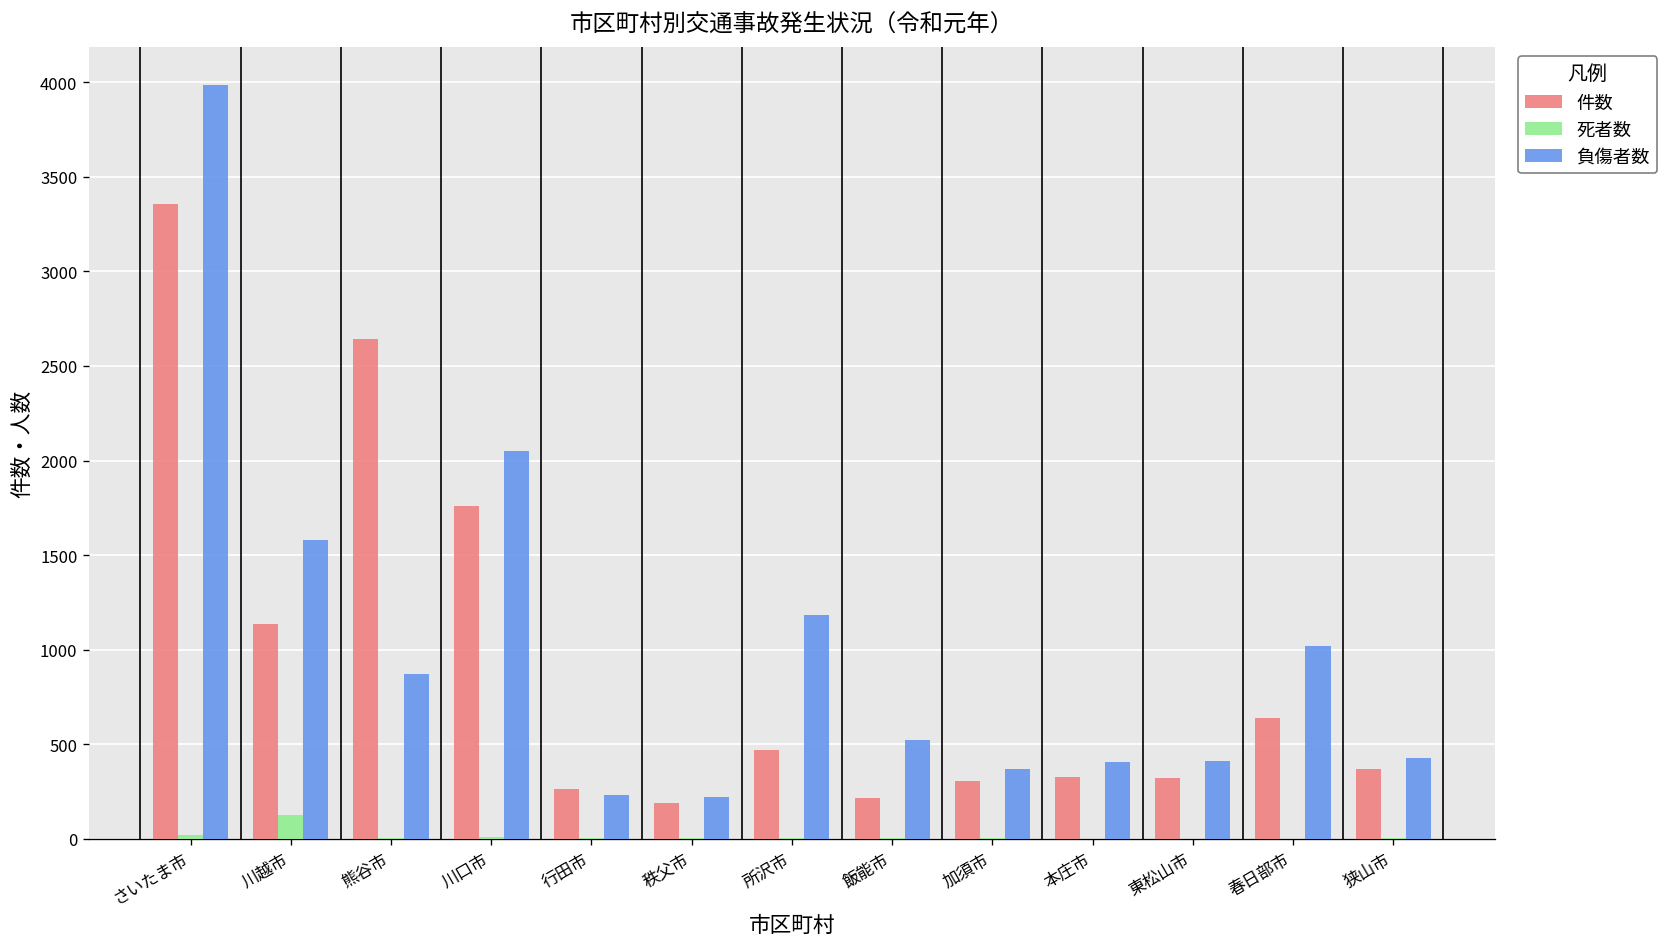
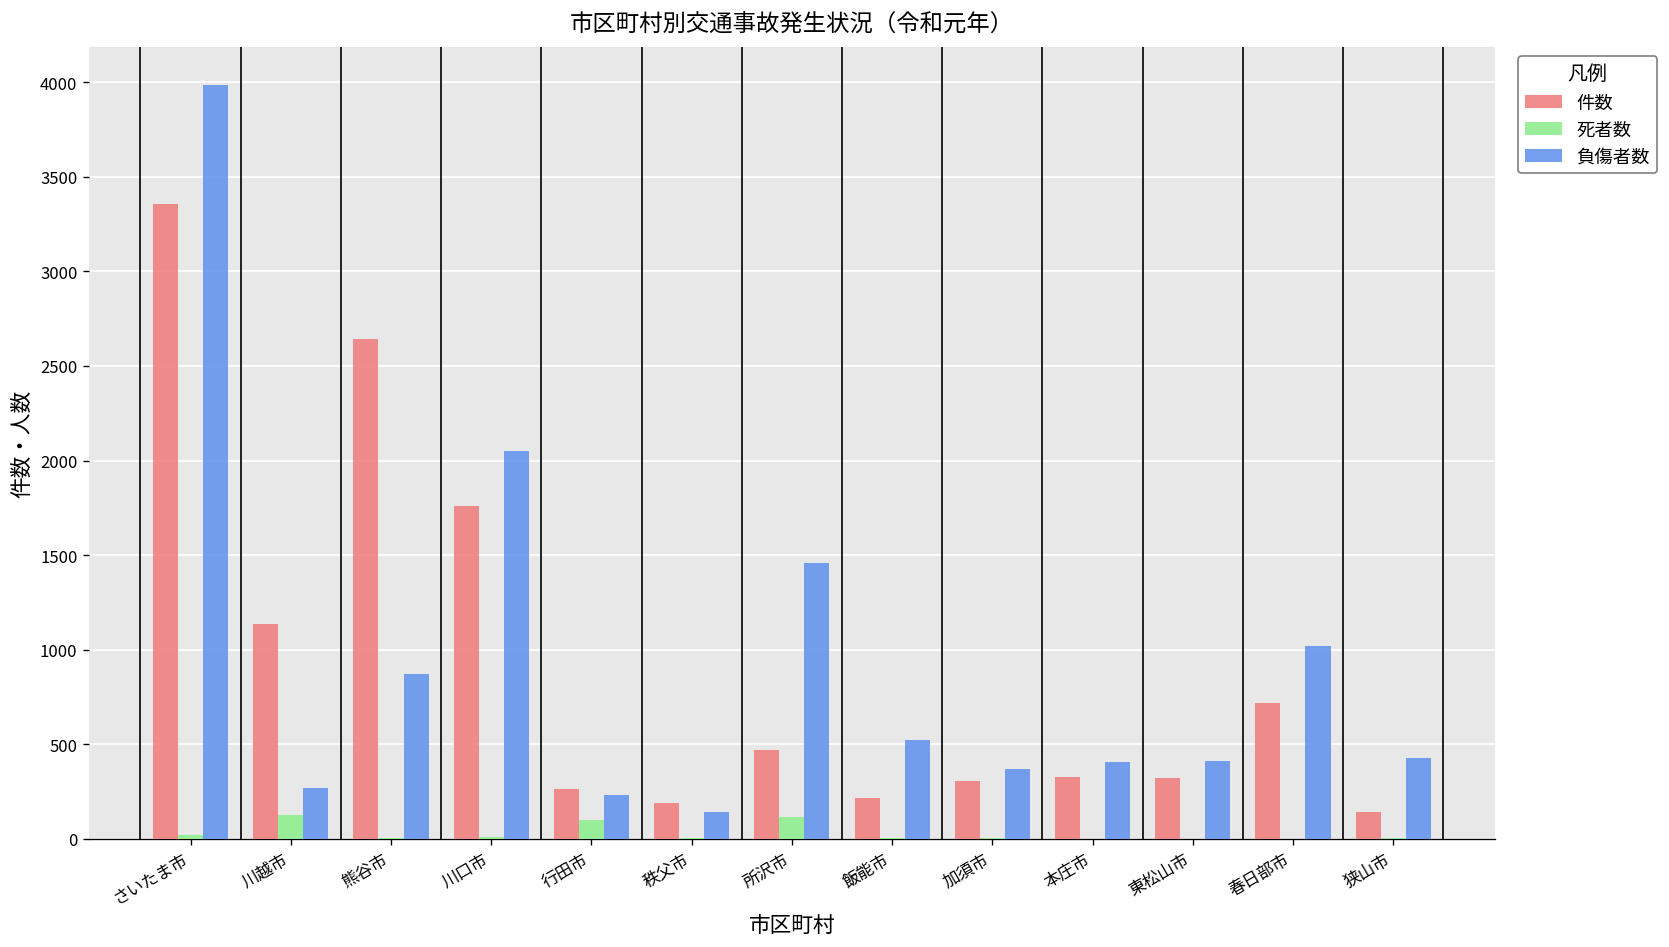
  {
    "件数": {
      "さいたま市": 3360,
      "川越市": 1140,
      "熊谷市": 2640,
      "川口市": 1760,
      "行田市": 270,
      "秩父市": 190,
      "所沢市": 470,
      "飯能市": 220,
      "加須市": 310,
      "本庄市": 330,
      "東松山市": 320,
-     "春日部市": 640,
-     "狭山市": 370
+     "春日部市": 720,
+     "狭山市": 140
    },
    "死者数": {
      "さいたま市": 20,
      "川越市": 130,
-     "行田市": 0,
-     "所沢市": 0,
+     "行田市": 100,
+     "所沢市": 110,
      "本庄市": 0,
      "春日部市": 0
    },
    "負傷者数": {
      "さいたま市": 3990,
-     "川越市": 1580,
+     "川越市": 270,
      "熊谷市": 870,
      "川口市": 2050,
      "行田市": 230,
-     "秩父市": 220,
-     "所沢市": 1190,
+     "秩父市": 140,
+     "所沢市": 1460,
      "飯能市": 520,
      "加須市": 370,
      "本庄市": 410,
      "東松山市": 410,
      "春日部市": 1020,
      "狭山市": 430
    }
  }
